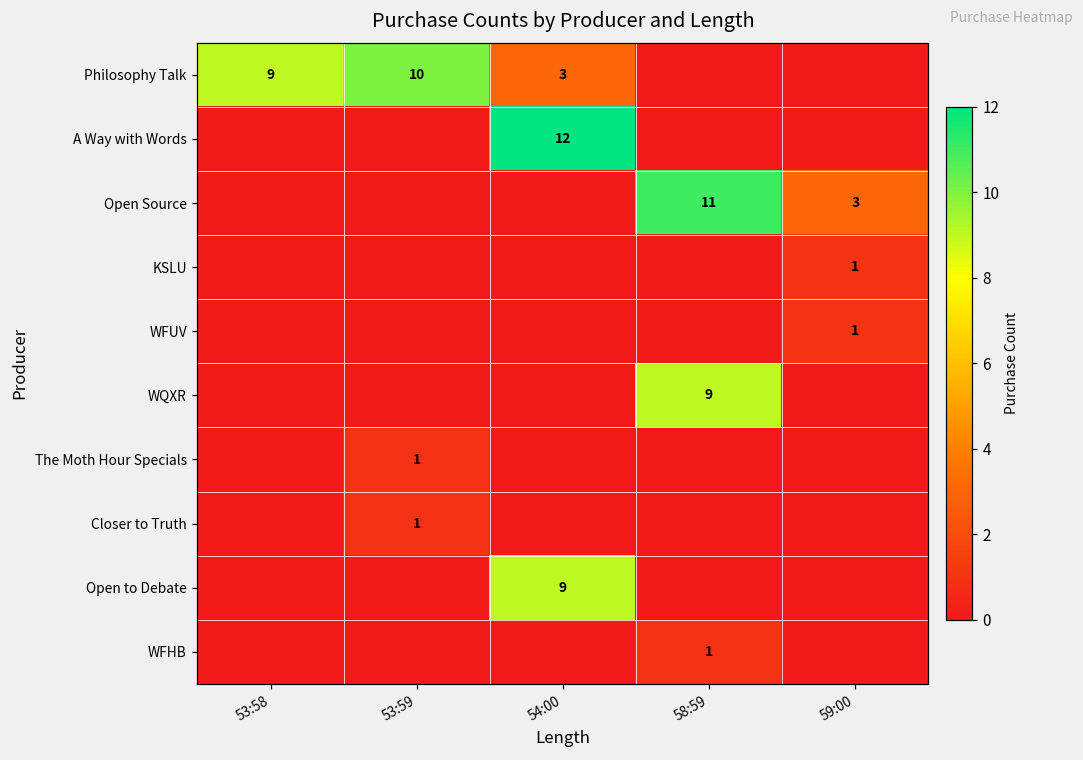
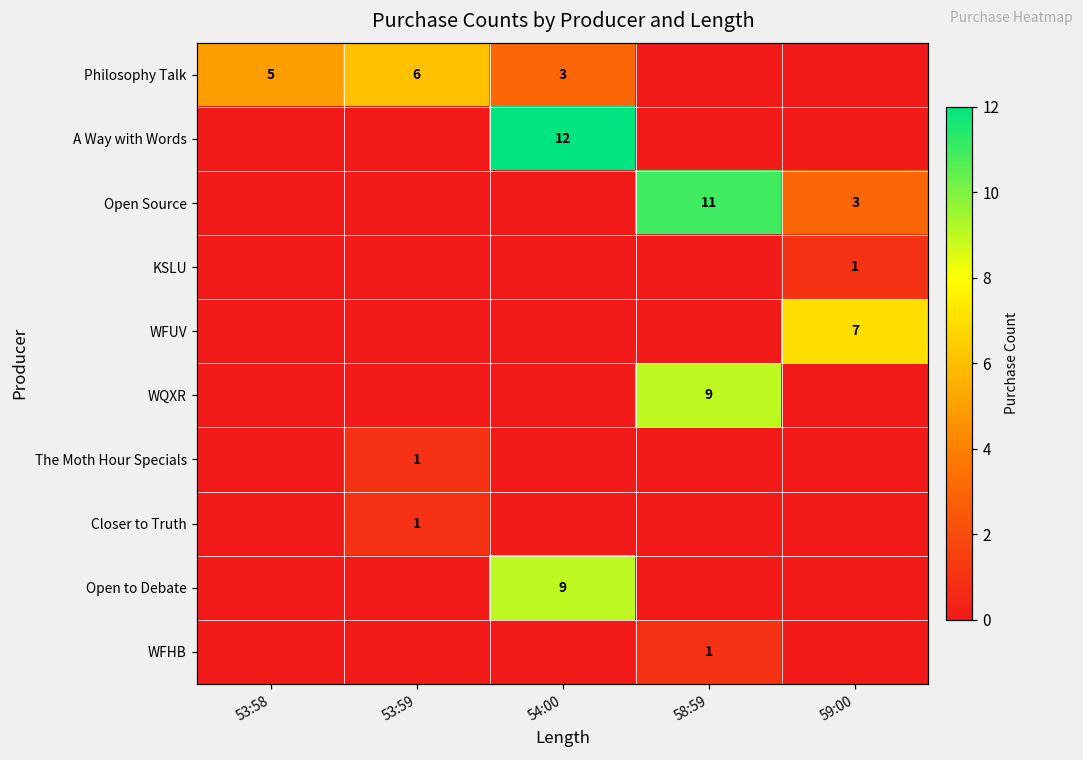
  {
    "Philosophy Talk": {
-     "53:58": 9,
-     "53:59": 10,
+     "53:58": 5,
+     "53:59": 6,
      "54:00": 3
    },
    "A Way with Words": {
      "54:00": 12
    },
    "Open Source": {
      "58:59": 11,
      "59:00": 3
    },
    "KSLU": {
      "59:00": 1
    },
    "WFUV": {
-     "59:00": 1
+     "59:00": 7
    },
    "WQXR": {
      "58:59": 9
    },
    "The Moth Hour Specials": {
      "53:59": 1
    },
    "Closer to Truth": {
      "53:59": 1
    },
    "Open to Debate": {
      "54:00": 9
    },
    "WFHB": {
      "58:59": 1
    }
  }
